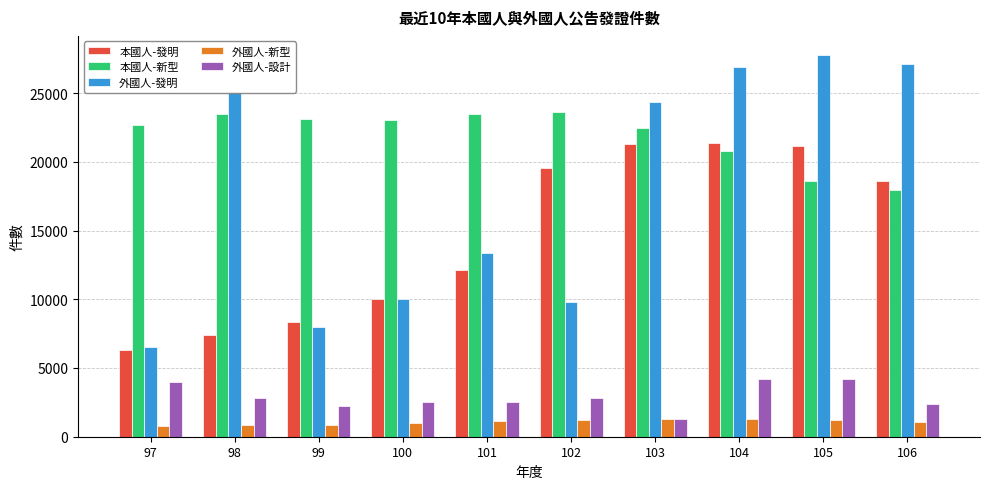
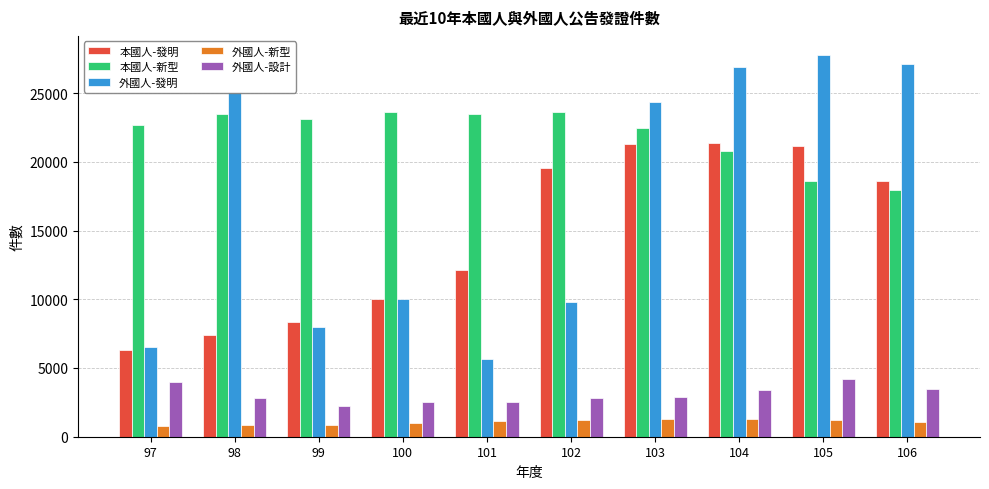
  {
    "本國人-新型": {
      "97": 22600,
      "98": 23500,
      "99": 23100,
-     "100": 23000,
+     "100": 23600,
      "101": 23500,
      "102": 23600,
      "103": 22500,
      "104": 20800,
      "105": 18600,
      "106": 17900
    },
    "外國人-發明": {
      "97": 6500,
      "99": 8000,
      "100": 10000,
-     "101": 13400,
+     "101": 5700,
      "102": 9800,
      "103": 24300,
      "104": 26900,
      "105": 27800,
      "106": 27100
    },
    "外國人-設計": {
      "97": 4000,
      "98": 2800,
      "99": 2200,
      "100": 2500,
      "101": 2500,
      "102": 2800,
-     "103": 1300,
-     "104": 4200,
+     "103": 2900,
+     "104": 3400,
      "105": 4200,
-     "106": 2400
+     "106": 3500
    }
  }
